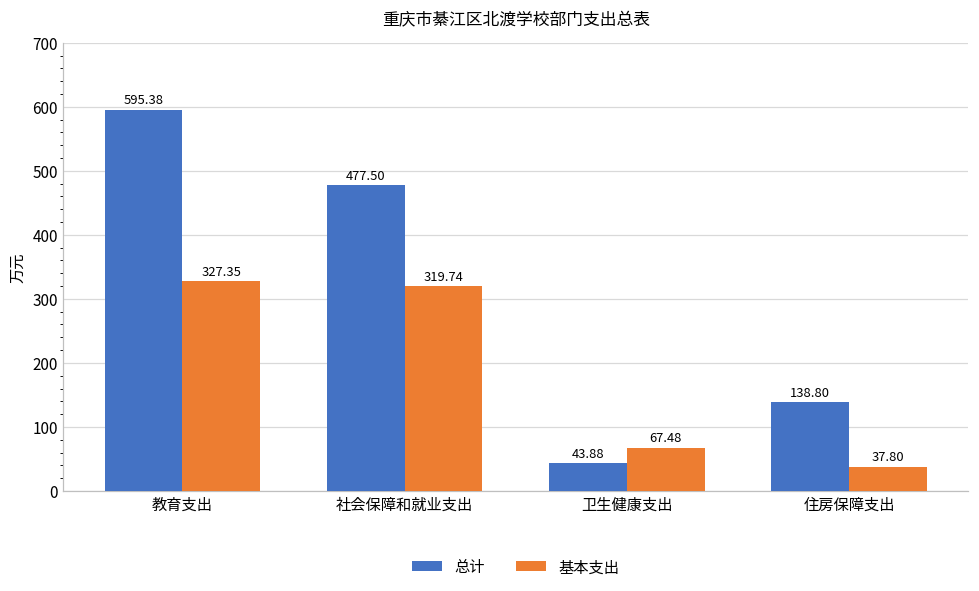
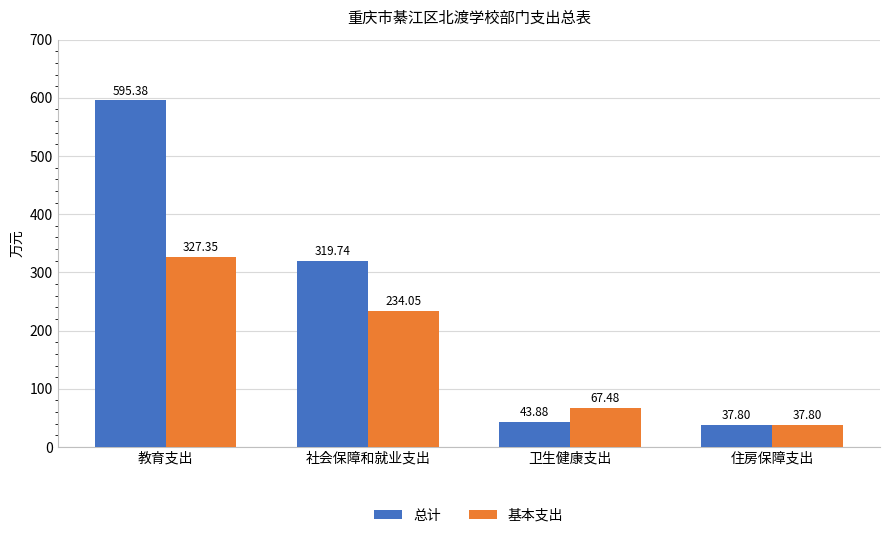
  {
    "总计": {
      "教育支出": 595.38,
-     "社会保障和就业支出": 477.50,
+     "社会保障和就业支出": 319.74,
      "卫生健康支出": 43.88,
-     "住房保障支出": 138.80
+     "住房保障支出": 37.80
    },
    "基本支出": {
      "教育支出": 327.35,
-     "社会保障和就业支出": 319.74,
+     "社会保障和就业支出": 234.05,
      "卫生健康支出": 67.48,
      "住房保障支出": 37.80
    }
  }
